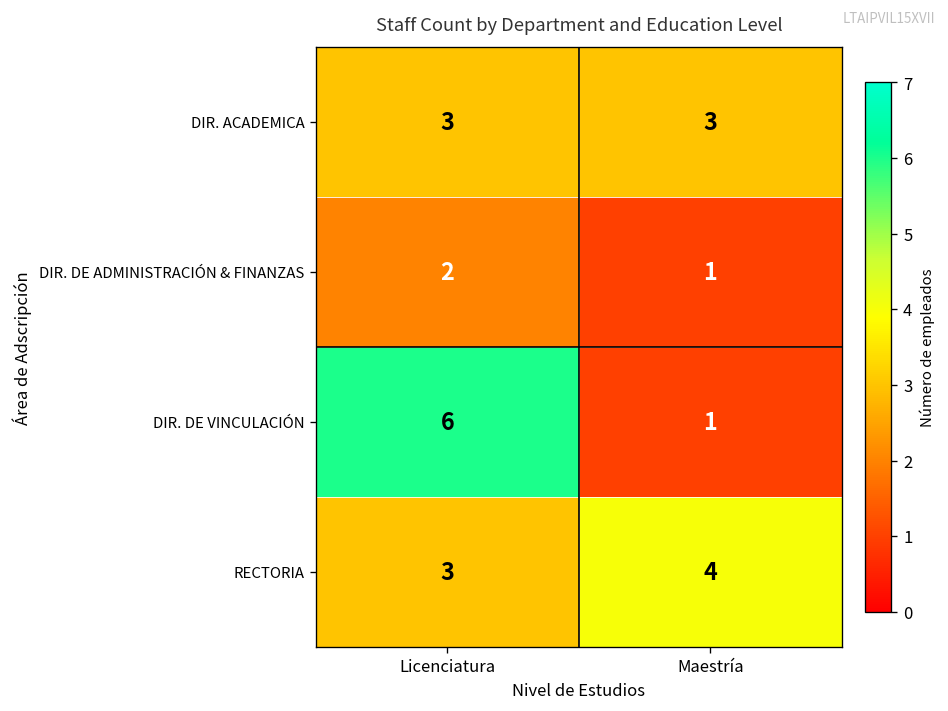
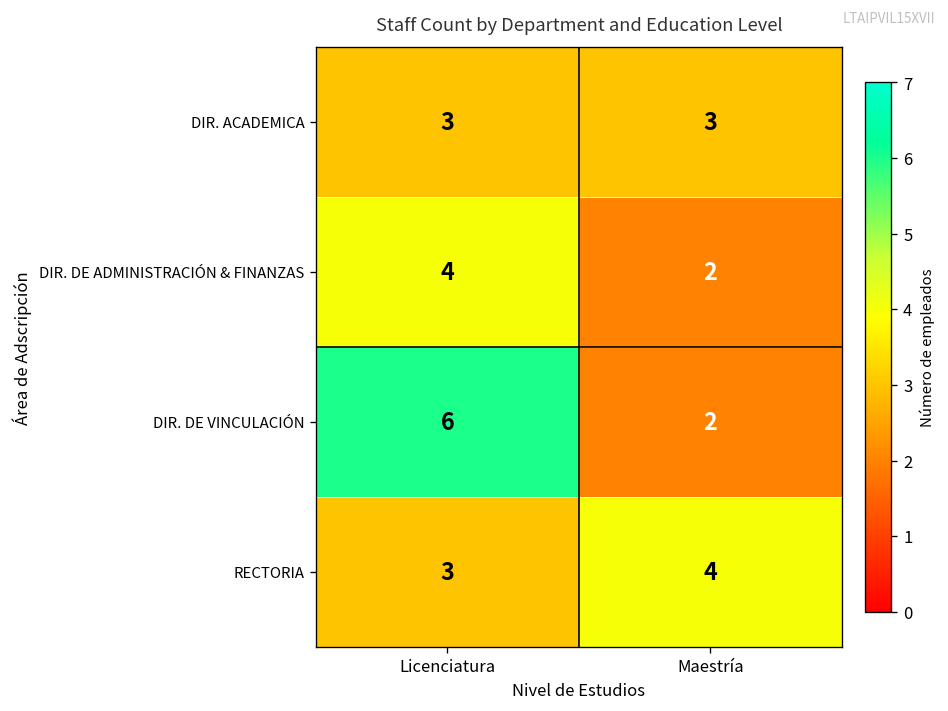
  {
    "DIR. ACADEMICA": {
      "Licenciatura": 3,
      "Maestría": 3
    },
    "DIR. DE ADMINISTRACIÓN & FINANZAS": {
-     "Licenciatura": 2,
-     "Maestría": 1
+     "Licenciatura": 4,
+     "Maestría": 2
    },
    "DIR. DE VINCULACIÓN": {
      "Licenciatura": 6,
-     "Maestría": 1
+     "Maestría": 2
    },
    "RECTORIA": {
      "Licenciatura": 3,
      "Maestría": 4
    }
  }
